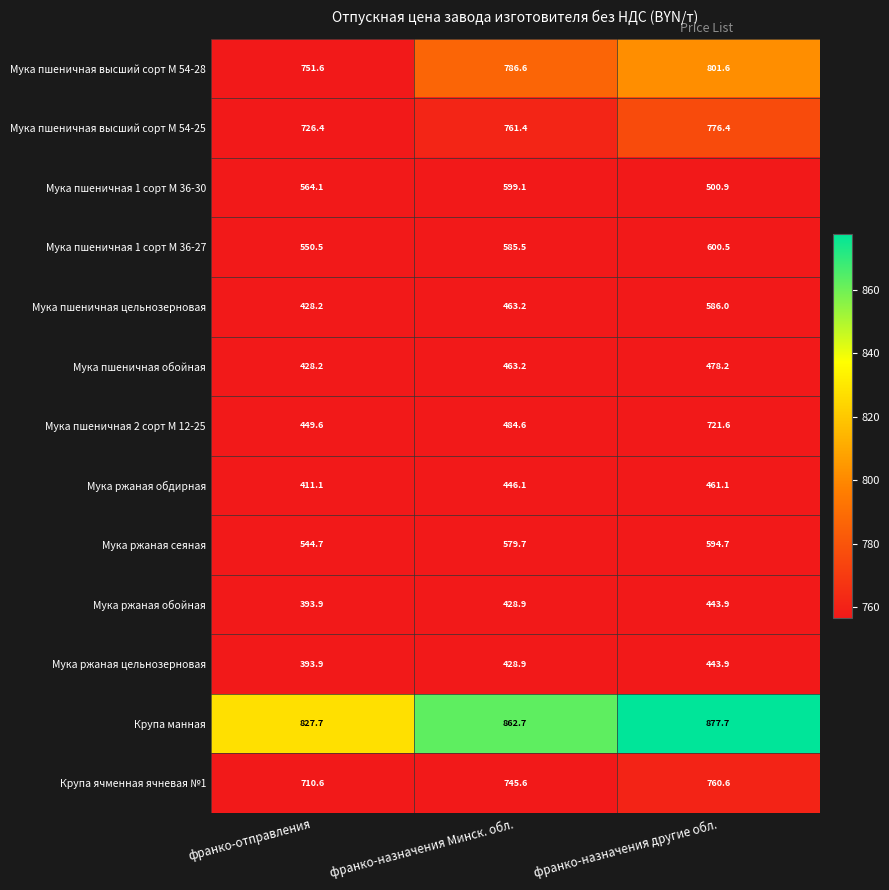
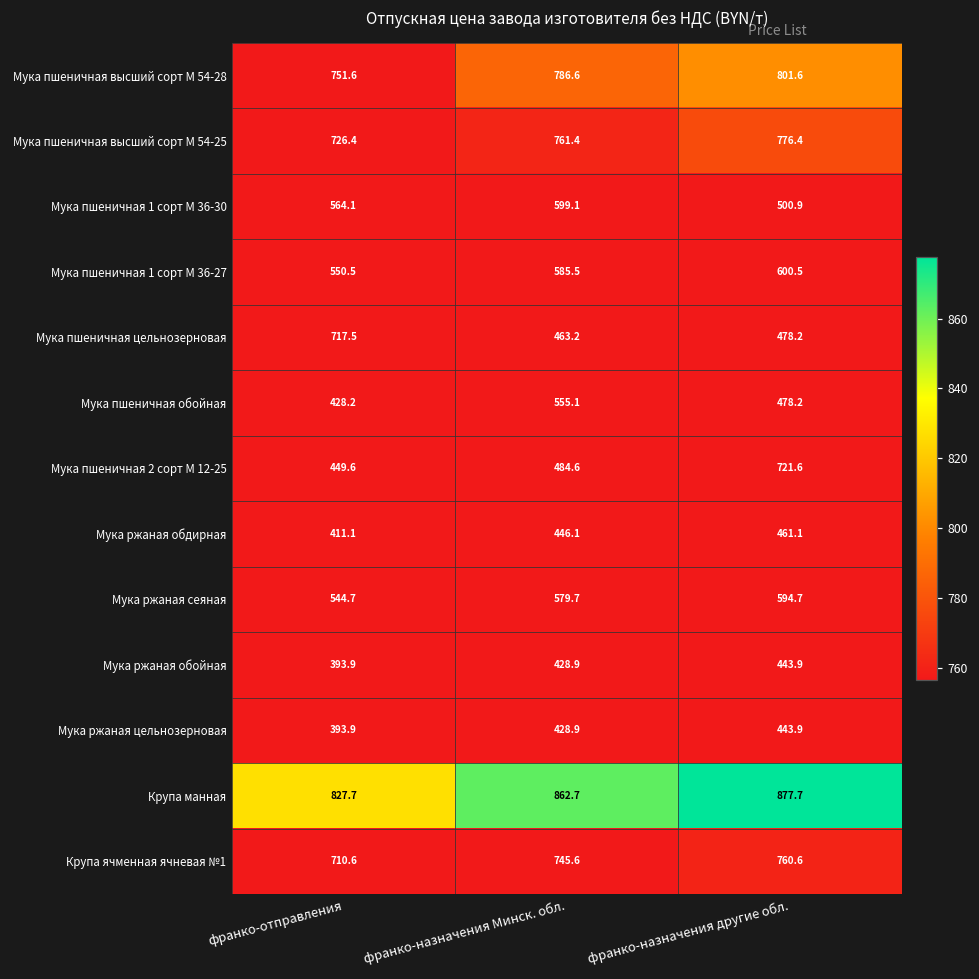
  {
    "Мука пшеничная высший сорт М 54-28": {
      "франко-отправления": 751.6,
      "франко-назначения Минск. обл.": 786.6,
      "франко-назначения другие обл.": 801.6
    },
    "Мука пшеничная высший сорт М 54-25": {
      "франко-отправления": 726.4,
      "франко-назначения Минск. обл.": 761.4,
      "франко-назначения другие обл.": 776.4
    },
    "Мука пшеничная 1 сорт М 36-30": {
      "франко-отправления": 564.1,
      "франко-назначения Минск. обл.": 599.1,
      "франко-назначения другие обл.": 500.9
    },
    "Мука пшеничная 1 сорт М 36-27": {
      "франко-отправления": 550.5,
      "франко-назначения Минск. обл.": 585.5,
      "франко-назначения другие обл.": 600.5
    },
    "Мука пшеничная цельнозерновая": {
-     "франко-отправления": 428.2,
+     "франко-отправления": 717.5,
      "франко-назначения Минск. обл.": 463.2,
-     "франко-назначения другие обл.": 586.0
+     "франко-назначения другие обл.": 478.2
    },
    "Мука пшеничная обойная": {
      "франко-отправления": 428.2,
-     "франко-назначения Минск. обл.": 463.2,
+     "франко-назначения Минск. обл.": 555.1,
      "франко-назначения другие обл.": 478.2
    },
    "Мука пшеничная 2 сорт М 12-25": {
      "франко-отправления": 449.6,
      "франко-назначения Минск. обл.": 484.6,
      "франко-назначения другие обл.": 721.6
    },
    "Мука ржаная обдирная": {
      "франко-отправления": 411.1,
      "франко-назначения Минск. обл.": 446.1,
      "франко-назначения другие обл.": 461.1
    },
    "Мука ржаная сеяная": {
      "франко-отправления": 544.7,
      "франко-назначения Минск. обл.": 579.7,
      "франко-назначения другие обл.": 594.7
    },
    "Мука ржаная обойная": {
      "франко-отправления": 393.9,
      "франко-назначения Минск. обл.": 428.9,
      "франко-назначения другие обл.": 443.9
    },
    "Мука ржаная цельнозерновая": {
      "франко-отправления": 393.9,
      "франко-назначения Минск. обл.": 428.9,
      "франко-назначения другие обл.": 443.9
    },
    "Крупа манная": {
      "франко-отправления": 827.7,
      "франко-назначения Минск. обл.": 862.7,
      "франко-назначения другие обл.": 877.7
    },
    "Крупа ячменная ячневая №1": {
      "франко-отправления": 710.6,
      "франко-назначения Минск. обл.": 745.6,
      "франко-назначения другие обл.": 760.6
    }
  }
